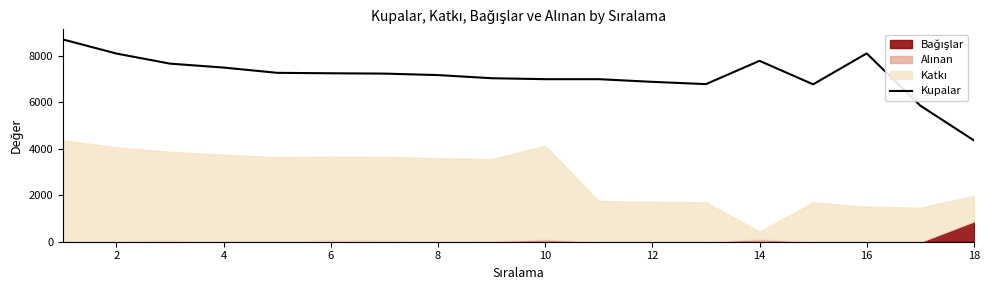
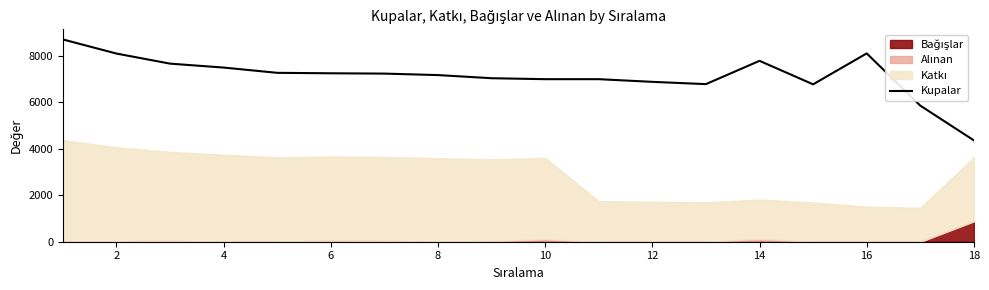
  {
    "Kupalar": {
      "2": 8100,
      "4": 7500,
      "6": 7300,
      "8": 7200,
      "10": 7000,
      "12": 6900,
      "14": 7800,
      "16": 8100,
      "18": 4400
    },
    "Katkı": {
      "2": 4100,
      "4": 3800,
      "6": 3600,
      "8": 3600,
-     "10": 4000,
+     "10": 3500,
      "12": 1700,
-     "14": 300,
+     "14": 1700,
      "16": 1500,
-     "18": 1100
+     "18": 2700
    }
  }
